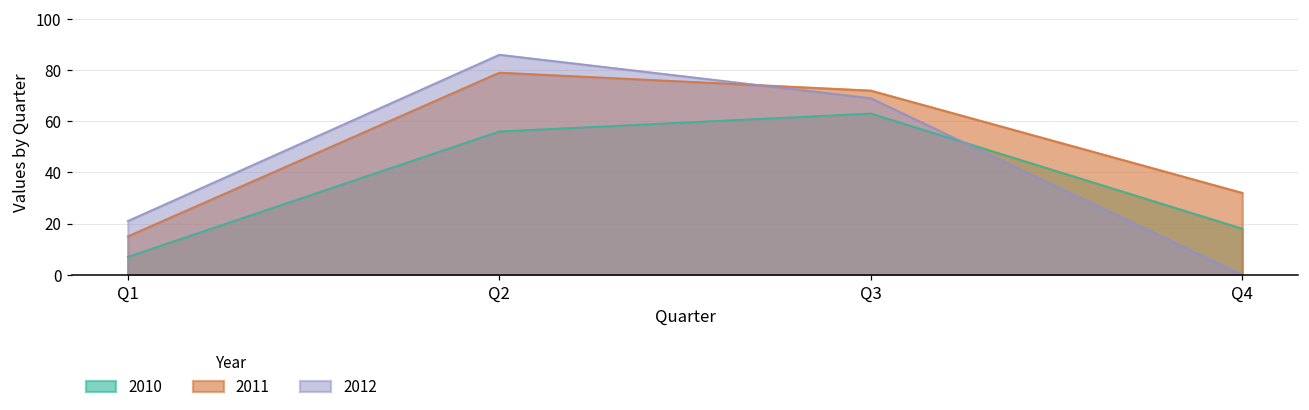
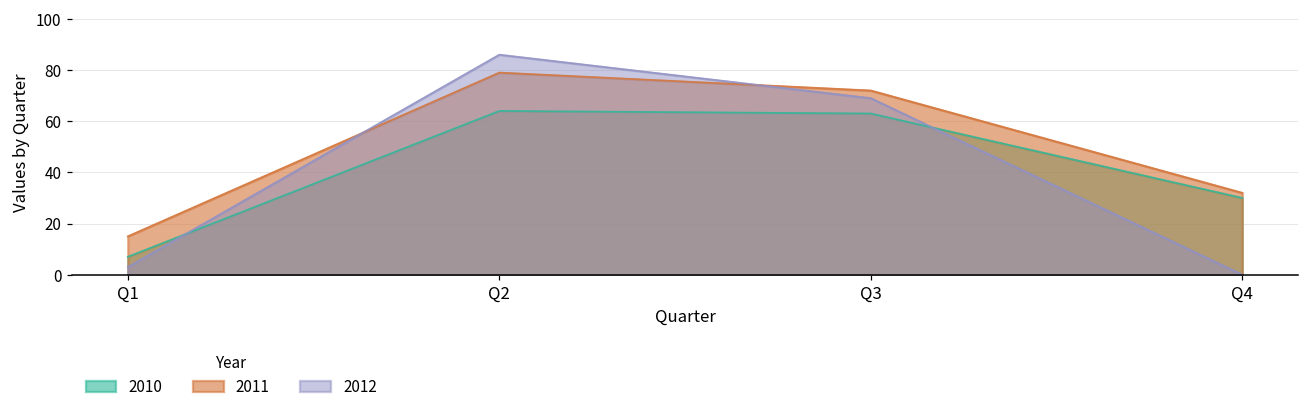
  {
    "2010": {
      "Q1": 7,
-     "Q2": 56,
+     "Q2": 64,
      "Q3": 63,
-     "Q4": 18
+     "Q4": 30
    },
    "2011": {
      "Q1": 15,
      "Q2": 79,
      "Q3": 72,
      "Q4": 32
    },
    "2012": {
-     "Q1": 21,
+     "Q1": 3,
      "Q2": 86,
      "Q3": 69,
      "Q4": 0
    }
  }
